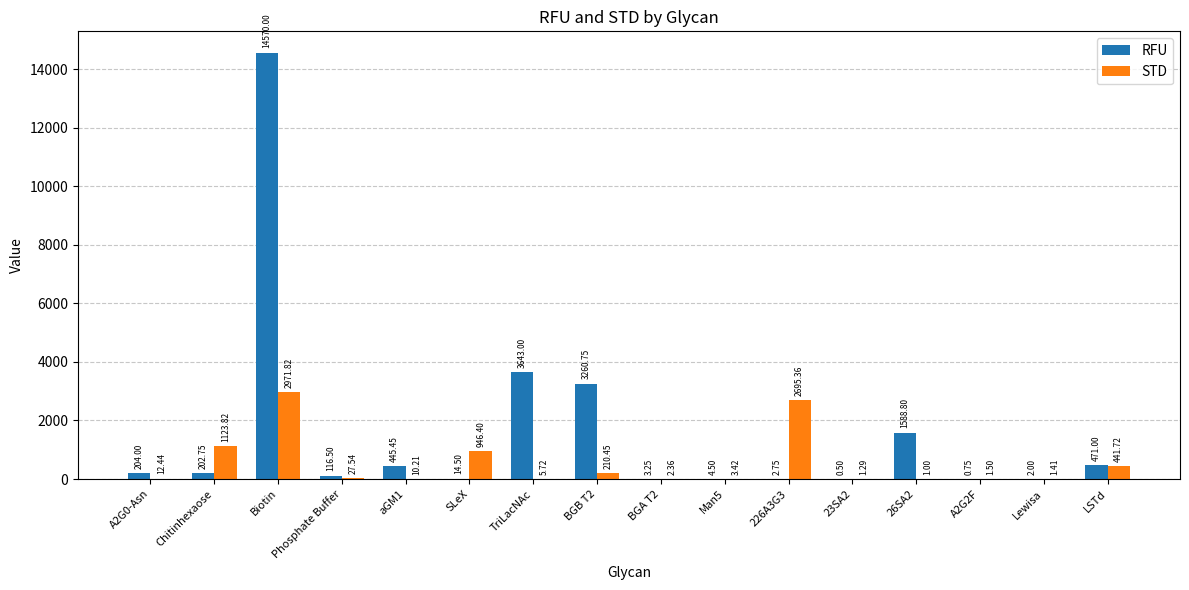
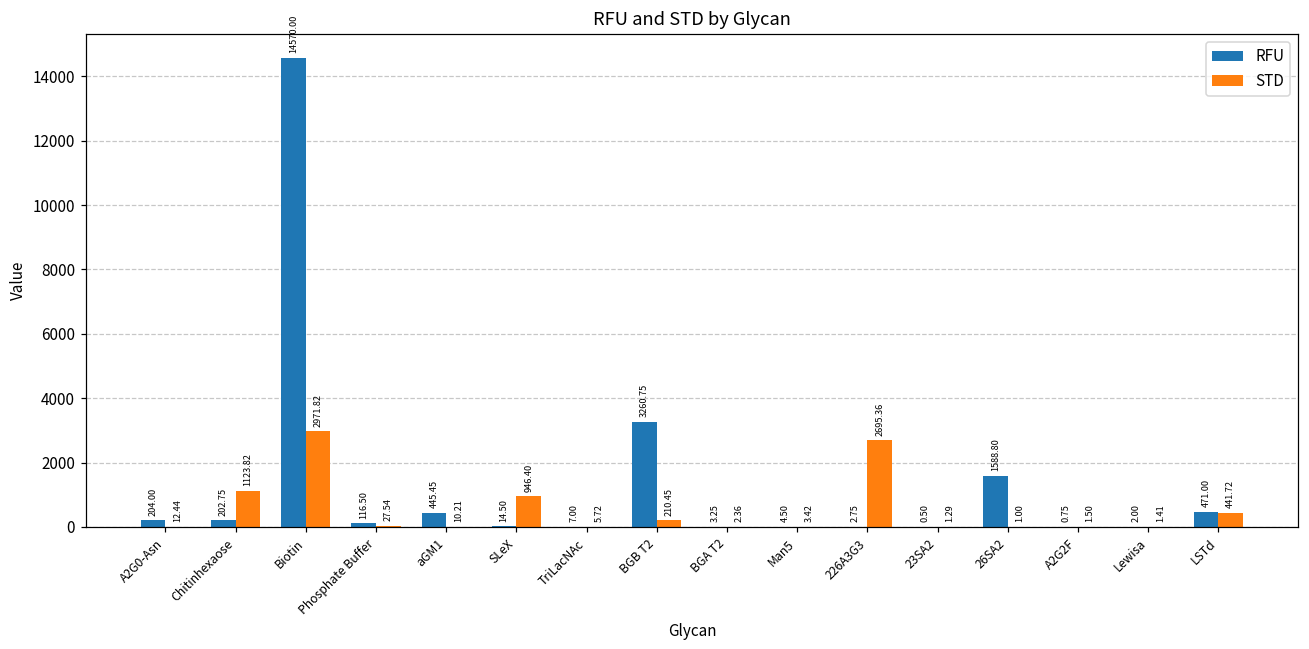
  {
    "RFU": {
      "A2G0-Asn": 204.00,
      "Chitinhexaose": 202.75,
      "Biotin": 14570.00,
      "Phosphate Buffer": 116.50,
      "aGM1": 445.45,
      "SLeX": 14.50,
-     "TriLacNAc": 3643.00,
+     "TriLacNAc": 7.00,
      "BGB T2": 3260.75,
      "BGA T2": 3.25,
      "Man5": 4.50,
      "226A3G3": 2.75,
      "23SA2": 0.50,
      "26SA2": 1588.80,
      "A2G2F": 0.75,
      "Lewisa": 2.00,
      "LSTd": 471.00
    },
    "STD": {
      "A2G0-Asn": 12.44,
      "Chitinhexaose": 1123.82,
      "Biotin": 2971.82,
      "Phosphate Buffer": 27.54,
      "aGM1": 10.21,
      "SLeX": 946.40,
      "TriLacNAc": 5.72,
      "BGB T2": 210.45,
      "BGA T2": 2.36,
      "Man5": 3.42,
      "226A3G3": 2695.36,
      "23SA2": 1.29,
      "26SA2": 1.00,
      "A2G2F": 1.50,
      "Lewisa": 1.41,
      "LSTd": 441.72
    }
  }
